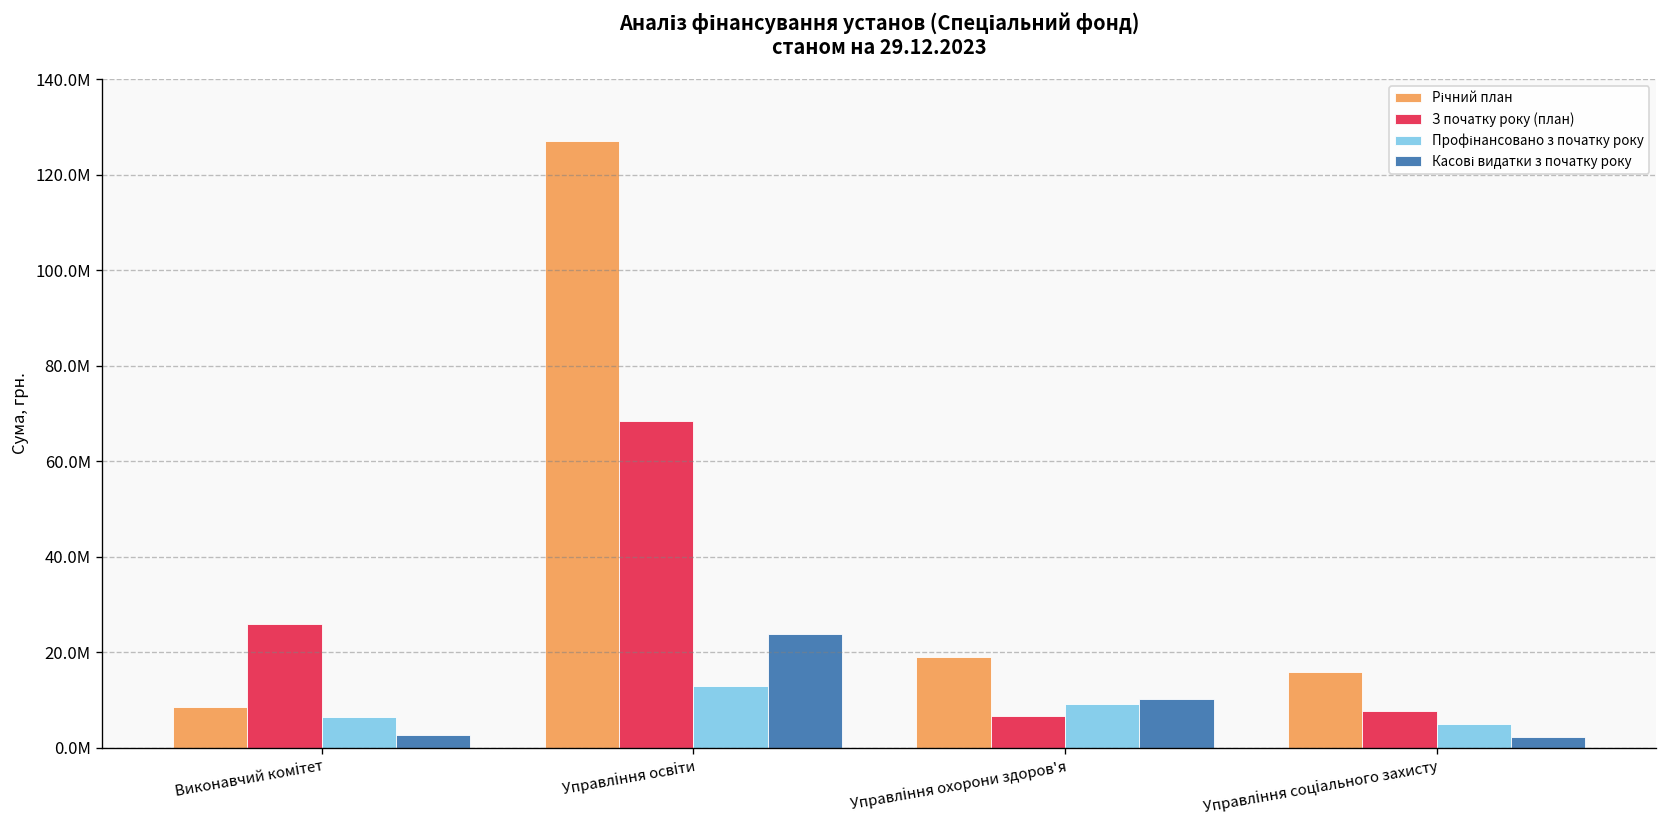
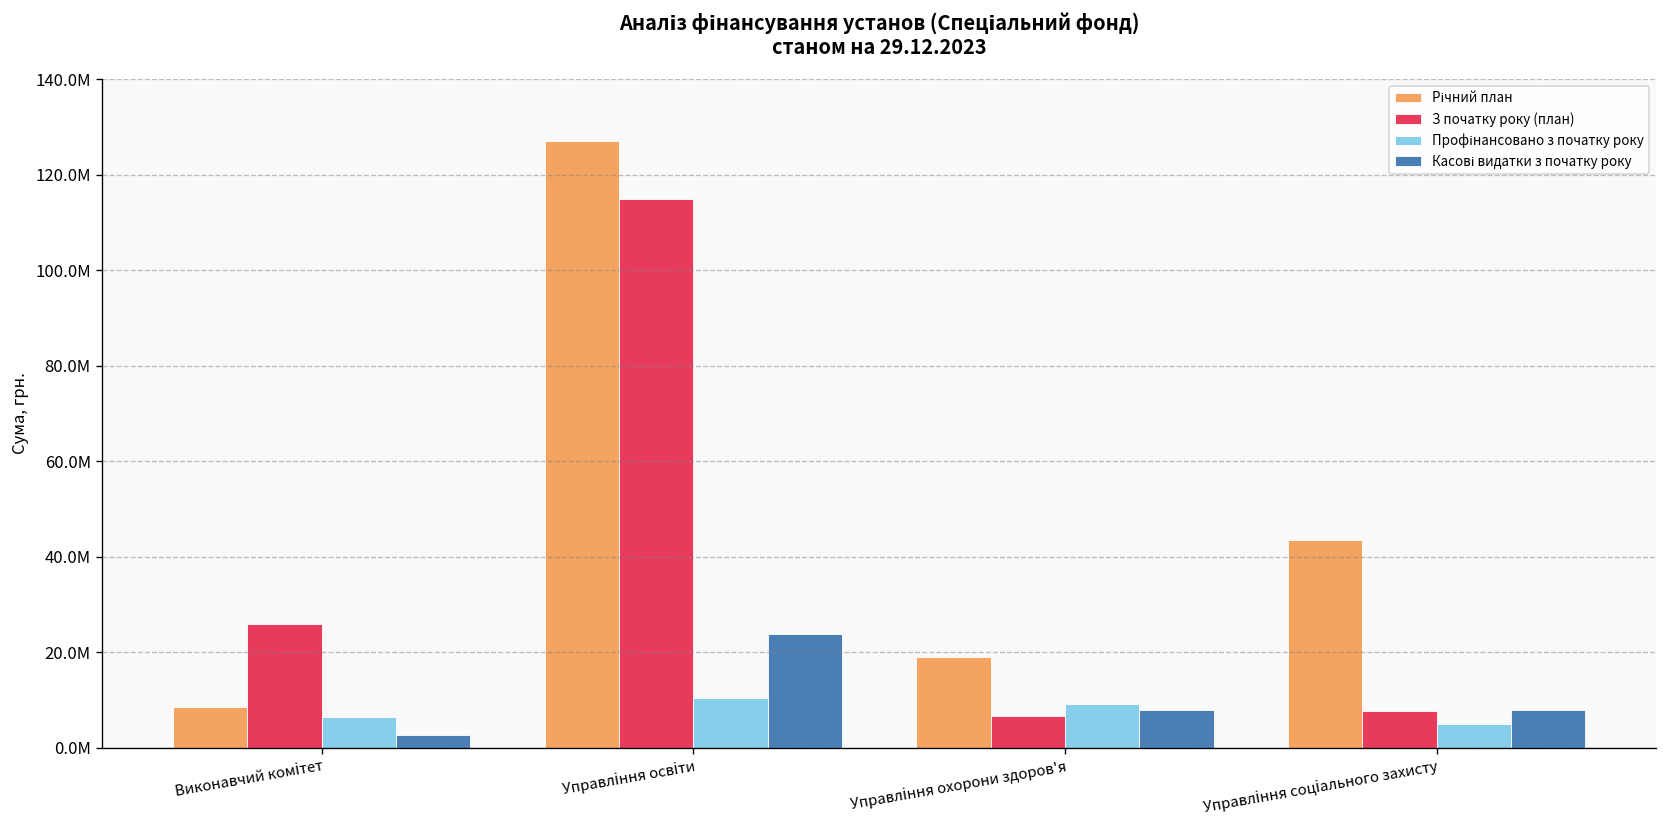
  {
    "Річний план": {
      "Виконавчий комітет": 9000000,
      "Управління освіти": 127000000,
      "Управління охорони здоров'я": 19000000,
-     "Управління соціального захисту": 16000000
+     "Управління соціального захисту": 43000000
    },
    "З початку року (план)": {
      "Виконавчий комітет": 26000000,
-     "Управління освіти": 69000000,
+     "Управління освіти": 115000000,
      "Управління охорони здоров'я": 7000000,
      "Управління соціального захисту": 8000000
    },
    "Профінансовано з початку року": {
      "Виконавчий комітет": 6000000,
-     "Управління освіти": 13000000,
+     "Управління освіти": 10000000,
      "Управління охорони здоров'я": 9000000,
      "Управління соціального захисту": 5000000
    },
    "Касові видатки з початку року": {
      "Виконавчий комітет": 3000000,
      "Управління освіти": 24000000,
-     "Управління охорони здоров'я": 10000000,
-     "Управління соціального захисту": 2000000
+     "Управління охорони здоров'я": 8000000,
+     "Управління соціального захисту": 8000000
    }
  }
